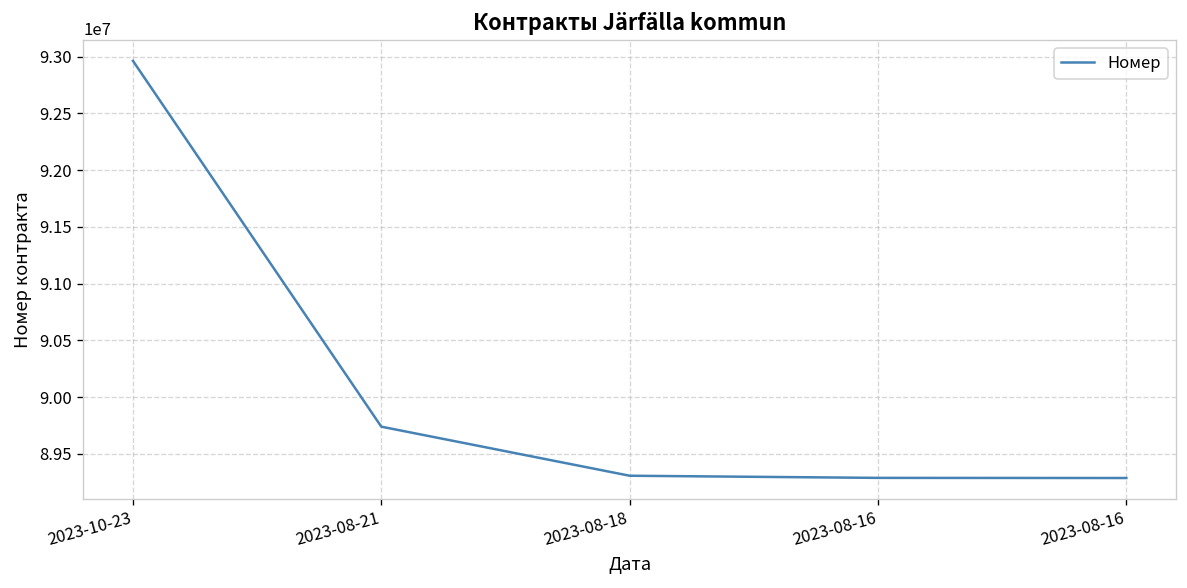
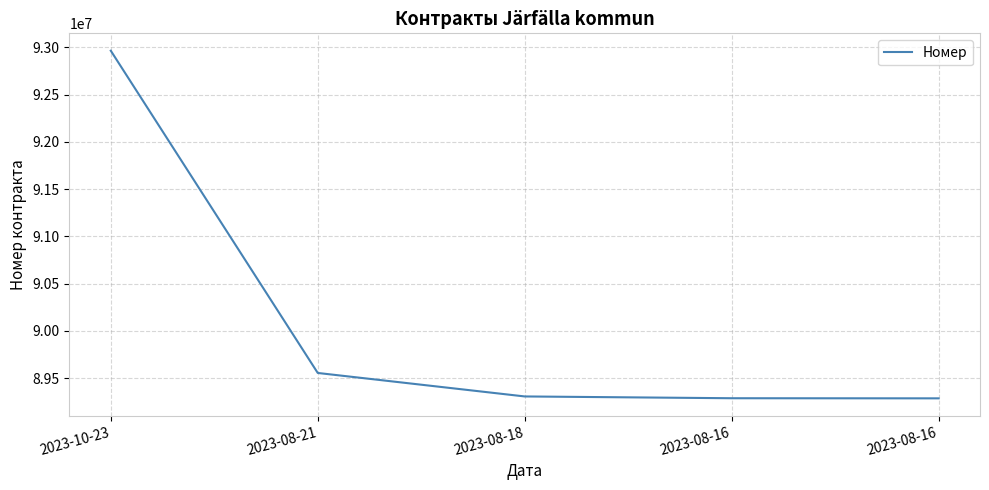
  {
    "2023-10-23": 93000000,
-   "2023-08-21": 89700000,
+   "2023-08-21": 89600000,
    "2023-08-18": 89300000
  }
